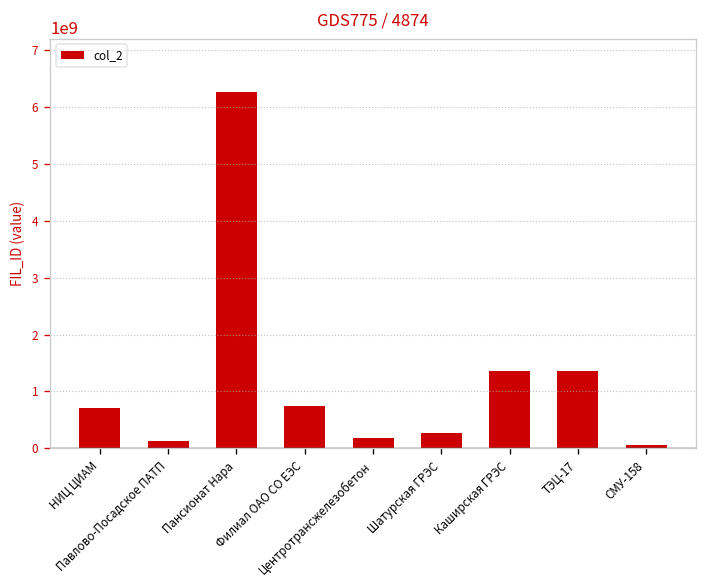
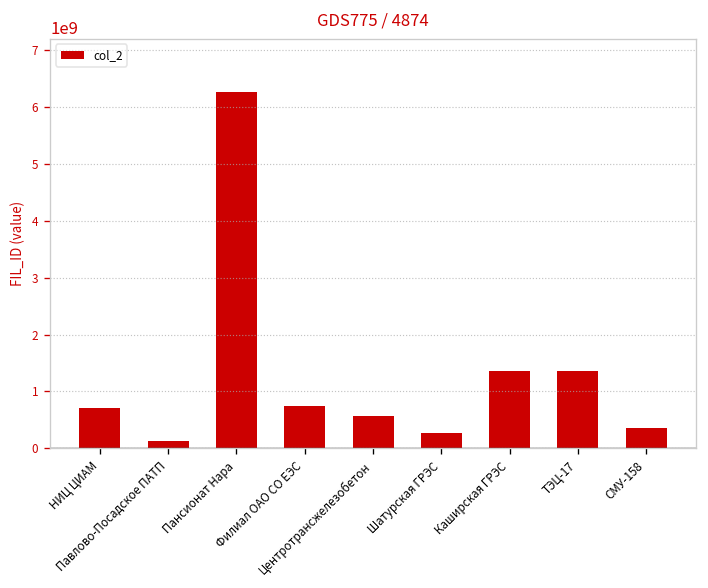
  {
    "НИЦ ЦИАМ": 700000000,
    "Павлово-Посадское ПАТП": 100000000,
    "Пансионат Нара": 6300000000,
    "Филиал ОАО СО ЕЭС": 700000000,
-   "Центротрансжелезобетон": 200000000,
+   "Центротрансжелезобетон": 600000000,
    "Шатурская ГРЭС": 300000000,
    "Каширская ГРЭС": 1400000000,
    "ТЭЦ-17": 1400000000,
-   "СМУ-158": 100000000
+   "СМУ-158": 400000000
  }
